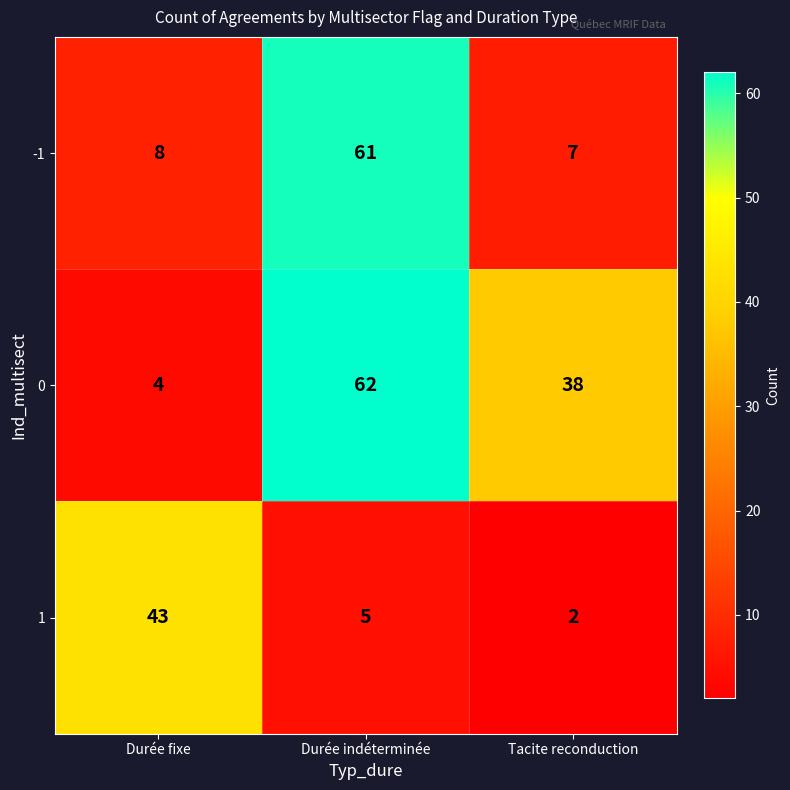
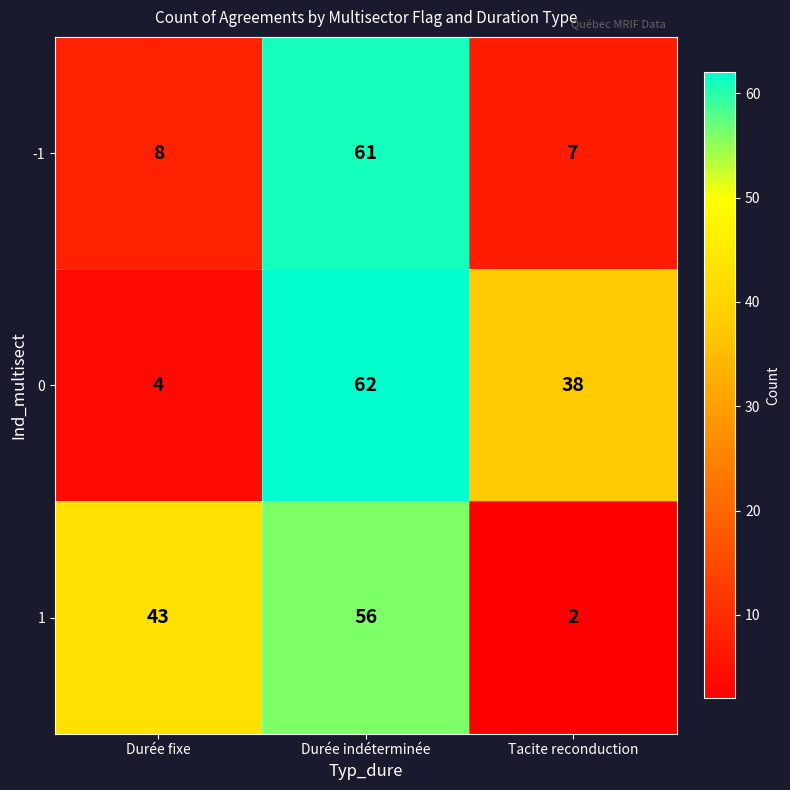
  {
    "-1": {
      "Durée fixe": 8,
      "Durée indéterminée": 61,
      "Tacite reconduction": 7
    },
    "0": {
      "Durée fixe": 4,
      "Durée indéterminée": 62,
      "Tacite reconduction": 38
    },
    "1": {
      "Durée fixe": 43,
-     "Durée indéterminée": 5,
+     "Durée indéterminée": 56,
      "Tacite reconduction": 2
    }
  }
